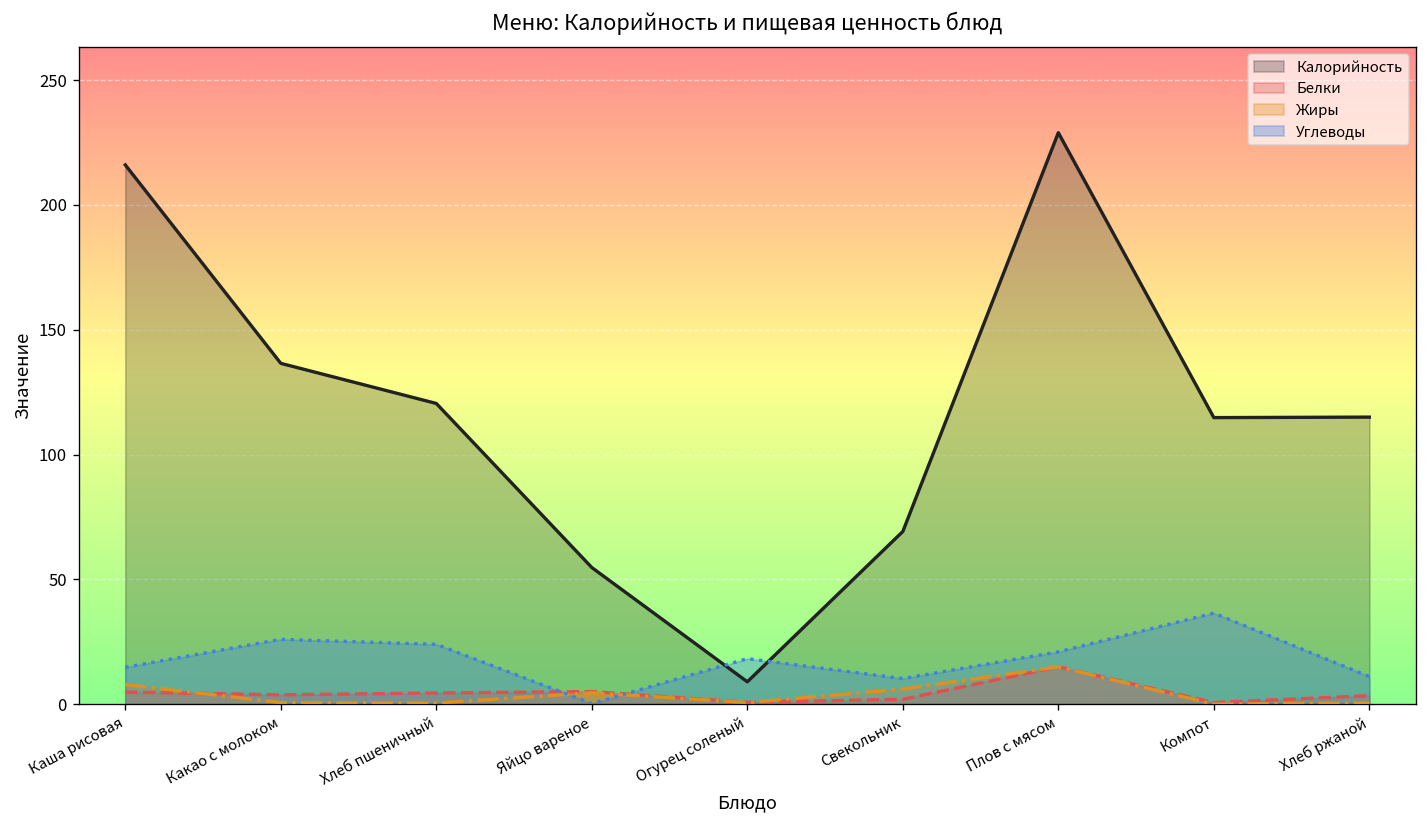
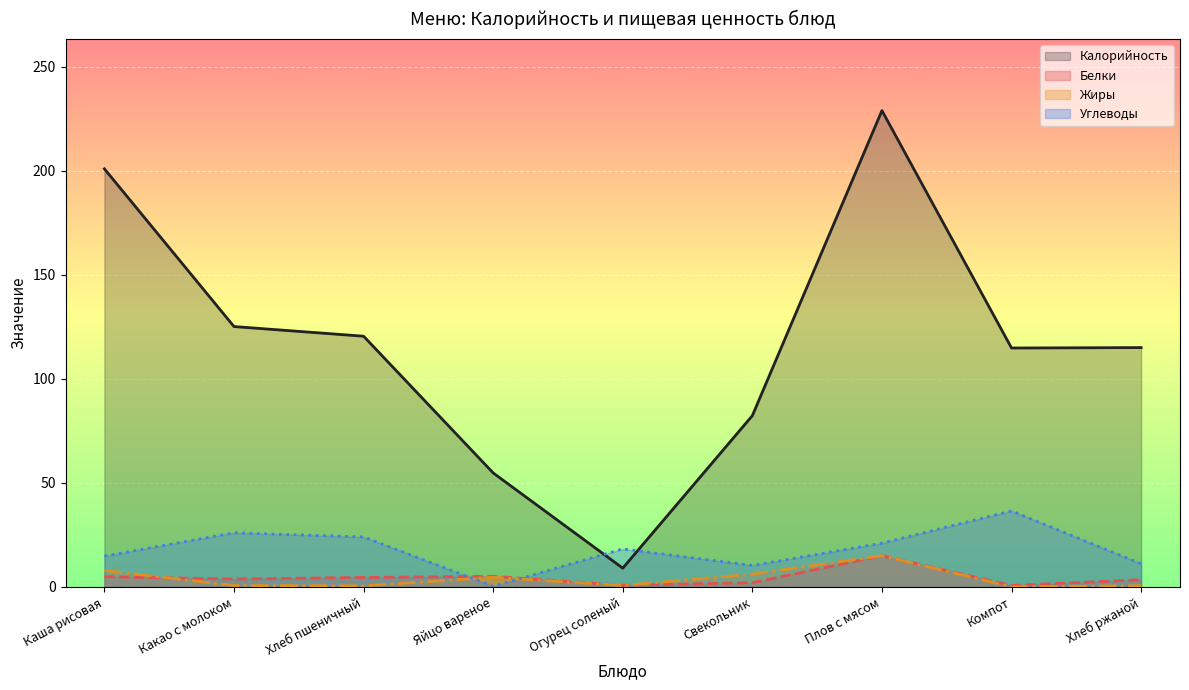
  {
    "Калорийность": {
-     "Каша рисовая": 216,
-     "Какао с молоком": 137,
+     "Каша рисовая": 201,
+     "Какао с молоком": 125,
      "Хлеб пшеничный": 120,
      "Яйцо вареное": 55,
      "Огурец соленый": 9,
-     "Свекольник": 69,
+     "Свекольник": 82,
      "Плов с мясом": 229,
      "Компот": 115,
      "Хлеб ржаной": 115
    },
    "Углеводы": {
      "Каша рисовая": 15,
      "Какао с молоком": 26,
      "Хлеб пшеничный": 24,
      "Яйцо вареное": 0,
      "Огурец соленый": 18,
      "Свекольник": 10,
      "Плов с мясом": 21,
      "Компот": 37,
      "Хлеб ржаной": 11
    }
  }
